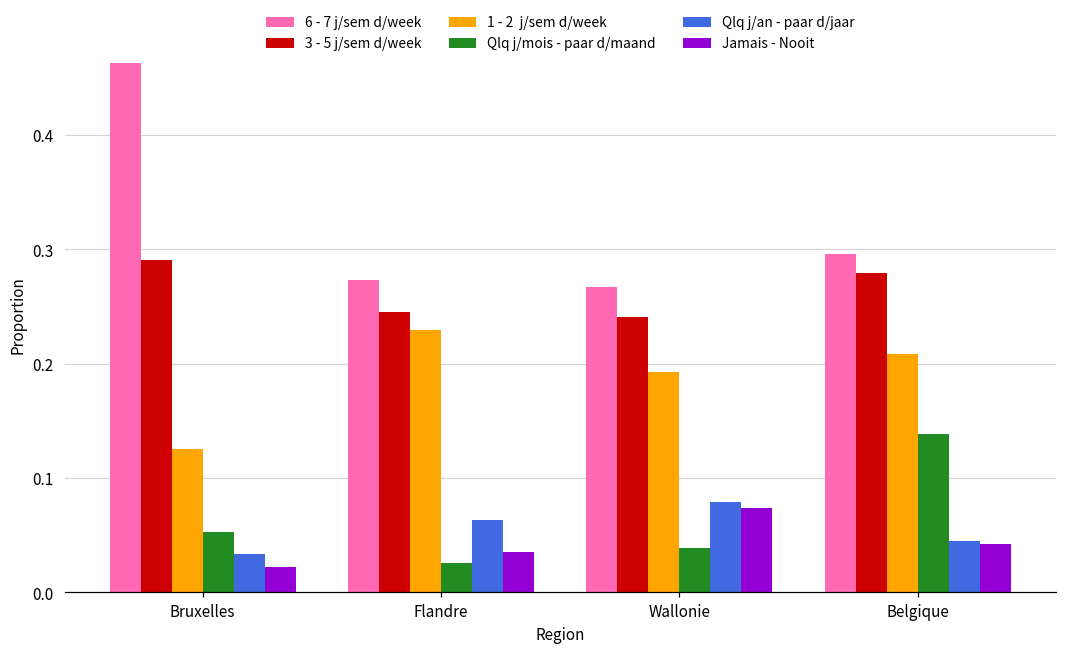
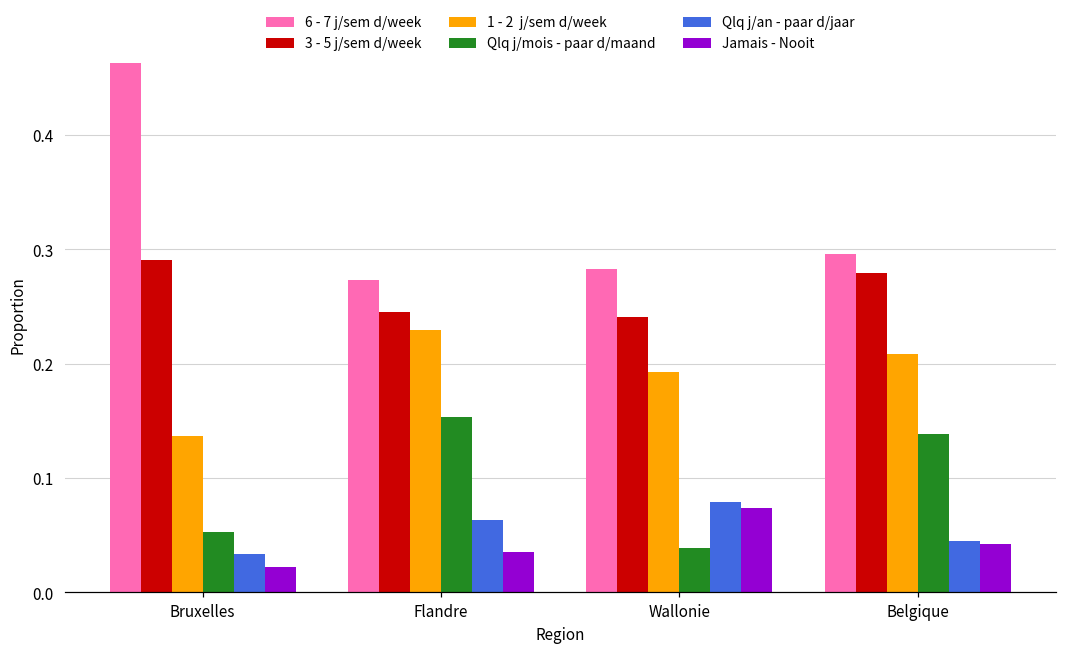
  {
    "6 - 7 j/sem d/week": {
      "Bruxelles": 0.463,
      "Flandre": 0.273,
-     "Wallonie": 0.267,
+     "Wallonie": 0.283,
      "Belgique": 0.296
    },
    "3 - 5 j/sem d/week": {
      "Bruxelles": 0.291,
      "Flandre": 0.245,
      "Wallonie": 0.241,
      "Belgique": 0.279
    },
    "1 - 2 j/sem d/week": {
-     "Bruxelles": 0.126,
+     "Bruxelles": 0.137,
      "Flandre": 0.230,
      "Wallonie": 0.193,
      "Belgique": 0.208
    },
    "Qlq j/mois - paar d/maand": {
      "Bruxelles": 0.053,
-     "Flandre": 0.026,
+     "Flandre": 0.153,
      "Wallonie": 0.039,
      "Belgique": 0.139
    },
    "Qlq j/an - paar d/jaar": {
      "Bruxelles": 0.034,
      "Flandre": 0.063,
      "Wallonie": 0.079,
      "Belgique": 0.045
    },
    "Jamais - Nooit": {
      "Bruxelles": 0.022,
      "Flandre": 0.035,
      "Wallonie": 0.074,
      "Belgique": 0.043
    }
  }
